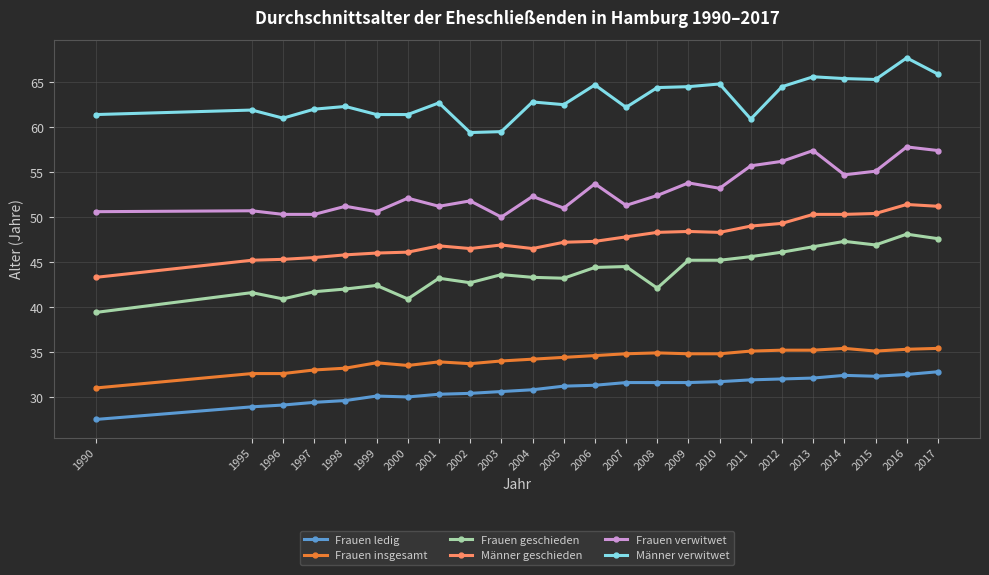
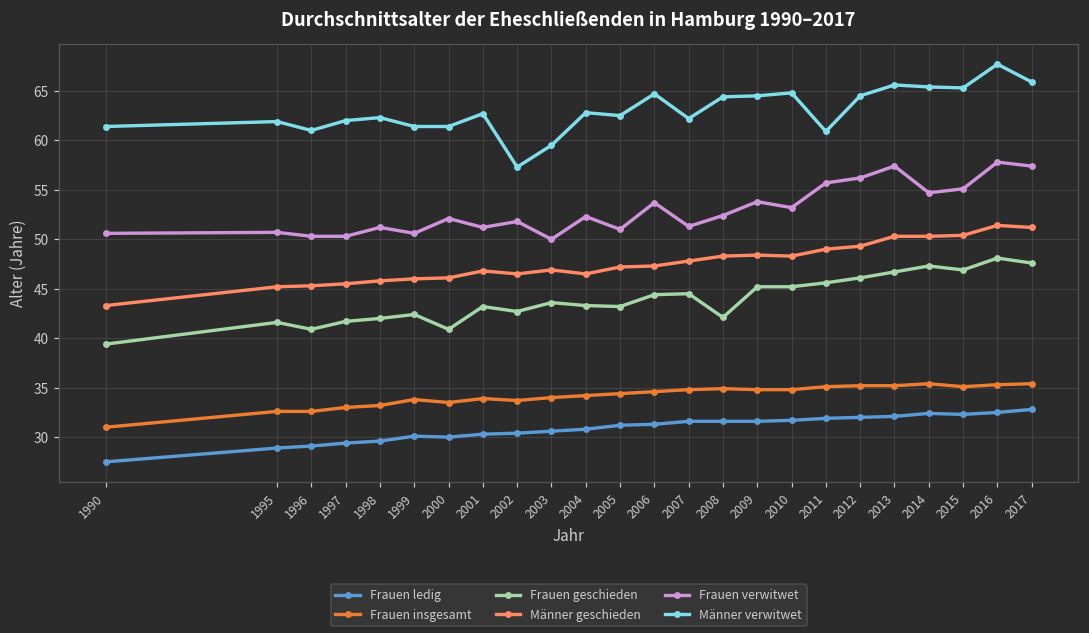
  {
    "Frauen ledig": {
      "1990": 28,
      "1995": 29,
      "1996": 29,
      "1997": 29,
      "1998": 30,
      "1999": 30,
      "2000": 30,
      "2001": 30,
      "2002": 30,
      "2003": 31,
      "2004": 31,
      "2005": 31,
      "2006": 31,
      "2007": 32,
      "2008": 32,
      "2009": 32,
      "2010": 32,
      "2011": 32,
      "2012": 32,
      "2013": 32,
      "2014": 32,
      "2015": 32,
      "2016": 33,
      "2017": 33
    },
    "Frauen geschieden": {
      "1990": 39,
      "1995": 42,
      "1996": 41,
      "1997": 42,
      "1998": 42,
      "1999": 42,
      "2000": 41,
      "2001": 43,
      "2002": 43,
      "2003": 44,
      "2004": 43,
      "2005": 43,
      "2006": 44,
      "2007": 45,
      "2008": 42,
      "2009": 45,
      "2010": 45,
      "2011": 46,
      "2012": 46,
      "2013": 47,
      "2014": 47,
      "2015": 47,
      "2016": 48,
      "2017": 48
    },
    "Frauen verwitwet": {
      "1990": 51,
      "1995": 51,
      "1996": 50,
      "1997": 50,
      "1998": 51,
      "1999": 51,
      "2000": 52,
      "2001": 51,
      "2002": 52,
      "2003": 50,
      "2004": 52,
      "2005": 51,
      "2006": 54,
      "2007": 51,
      "2008": 52,
      "2009": 54,
      "2010": 53,
      "2011": 56,
      "2012": 56,
      "2013": 57,
      "2014": 55,
      "2015": 55,
      "2016": 58,
      "2017": 57
    },
    "Männer verwitwet": {
      "1990": 61,
      "1995": 62,
      "1996": 61,
      "1997": 62,
      "1998": 62,
      "1999": 61,
      "2000": 61,
      "2001": 63,
-     "2002": 59,
+     "2002": 57,
      "2003": 60,
      "2004": 63,
      "2005": 63,
      "2006": 65,
      "2007": 62,
      "2008": 64,
      "2009": 65,
      "2010": 65,
      "2011": 61,
      "2012": 65,
      "2013": 66,
      "2014": 65,
      "2015": 65,
      "2016": 68,
      "2017": 66
    }
  }
